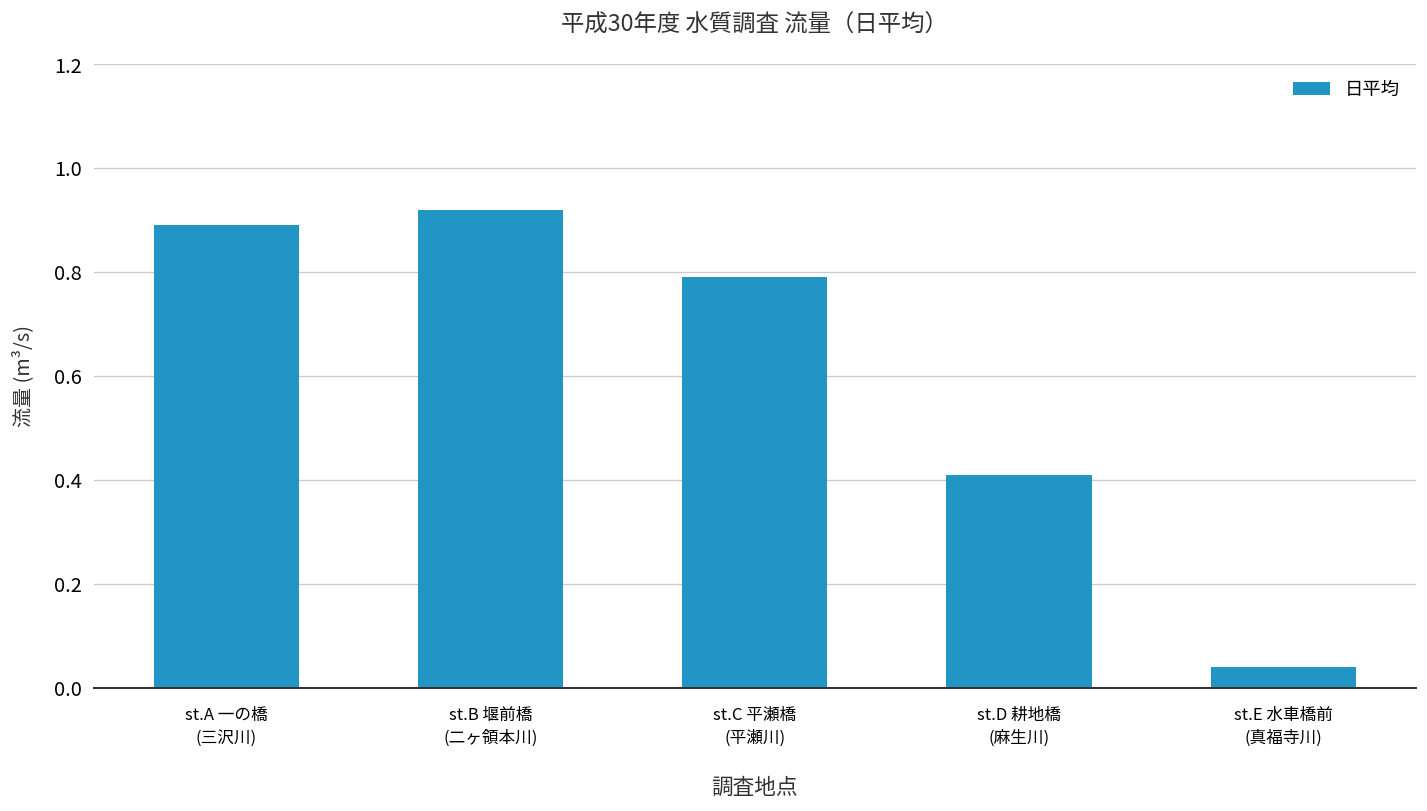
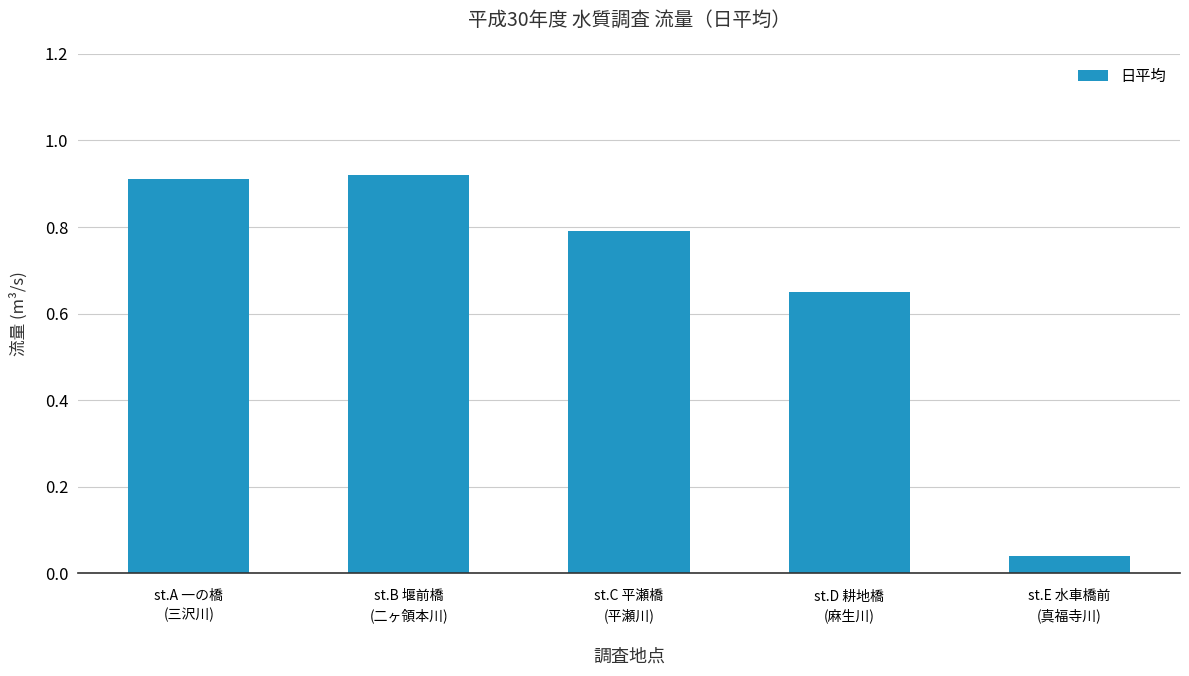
  {
-   "st.A 一の橋 (三沢川)": 0.89,
+   "st.A 一の橋 (三沢川)": 0.91,
    "st.B 堰前橋 (二ヶ領本川)": 0.92,
    "st.C 平瀬橋 (平瀬川)": 0.79,
-   "st.D 耕地橋 (麻生川)": 0.41,
+   "st.D 耕地橋 (麻生川)": 0.65,
    "st.E 水車橋前 (真福寺川)": 0.04
  }
